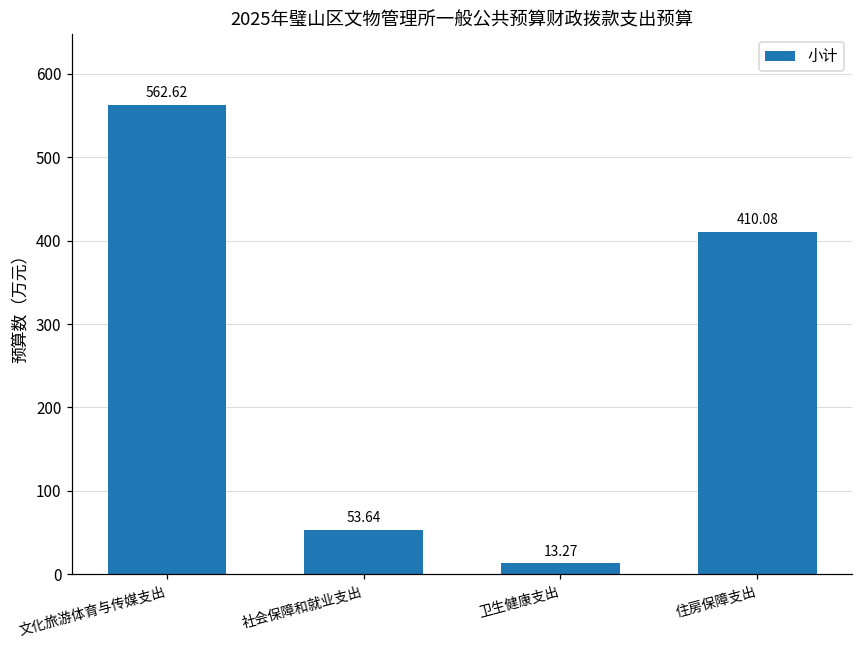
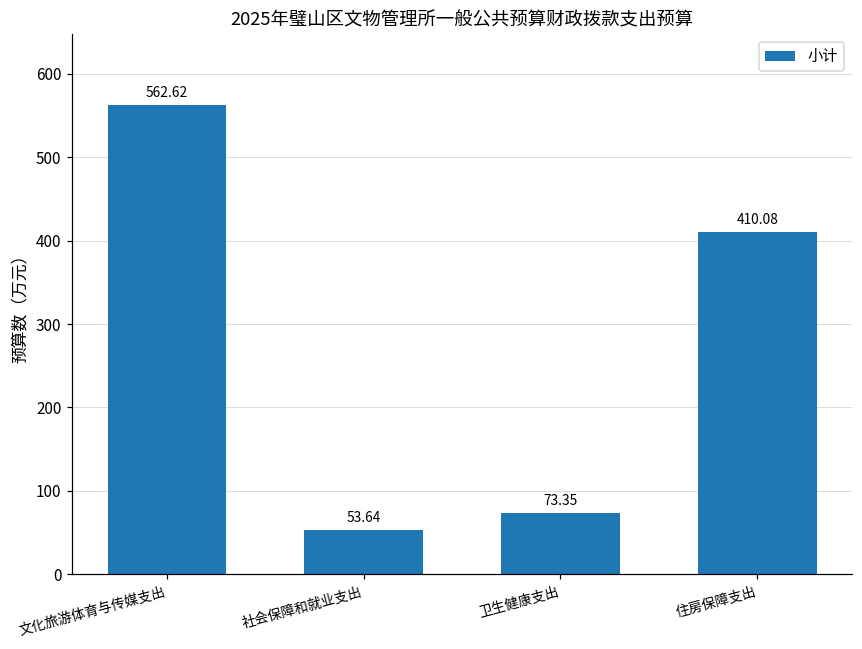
  {
    "文化旅游体育与传媒支出": 562.62,
    "社会保障和就业支出": 53.64,
-   "卫生健康支出": 13.27,
+   "卫生健康支出": 73.35,
    "住房保障支出": 410.08
  }
